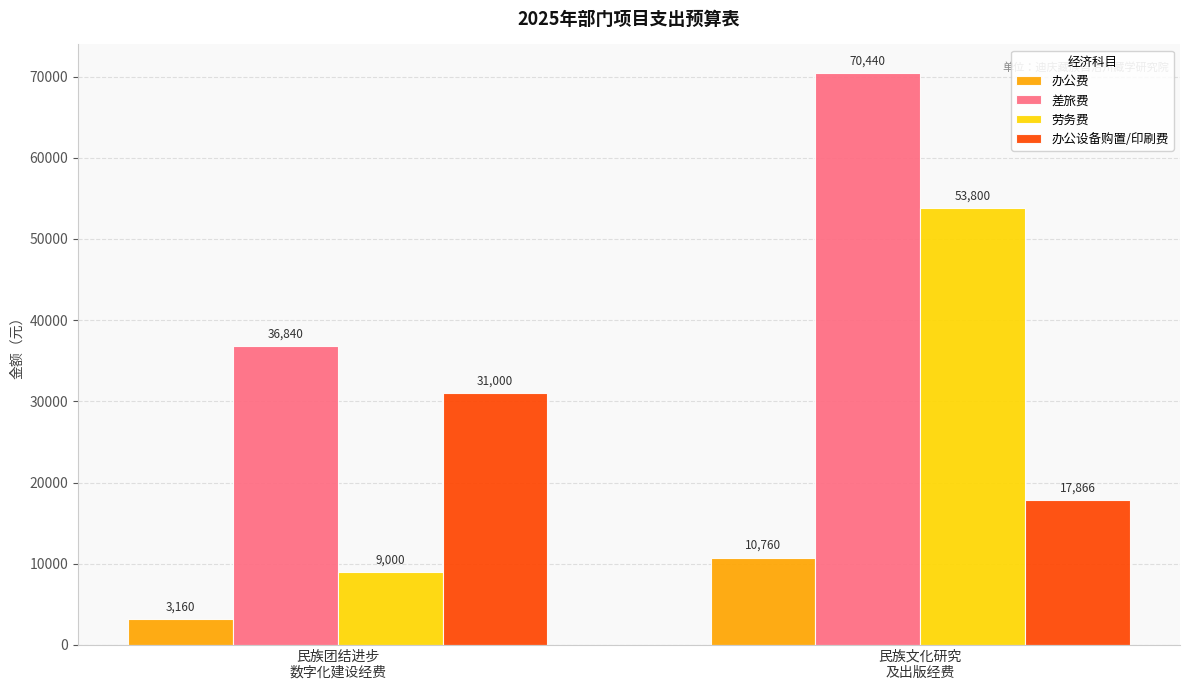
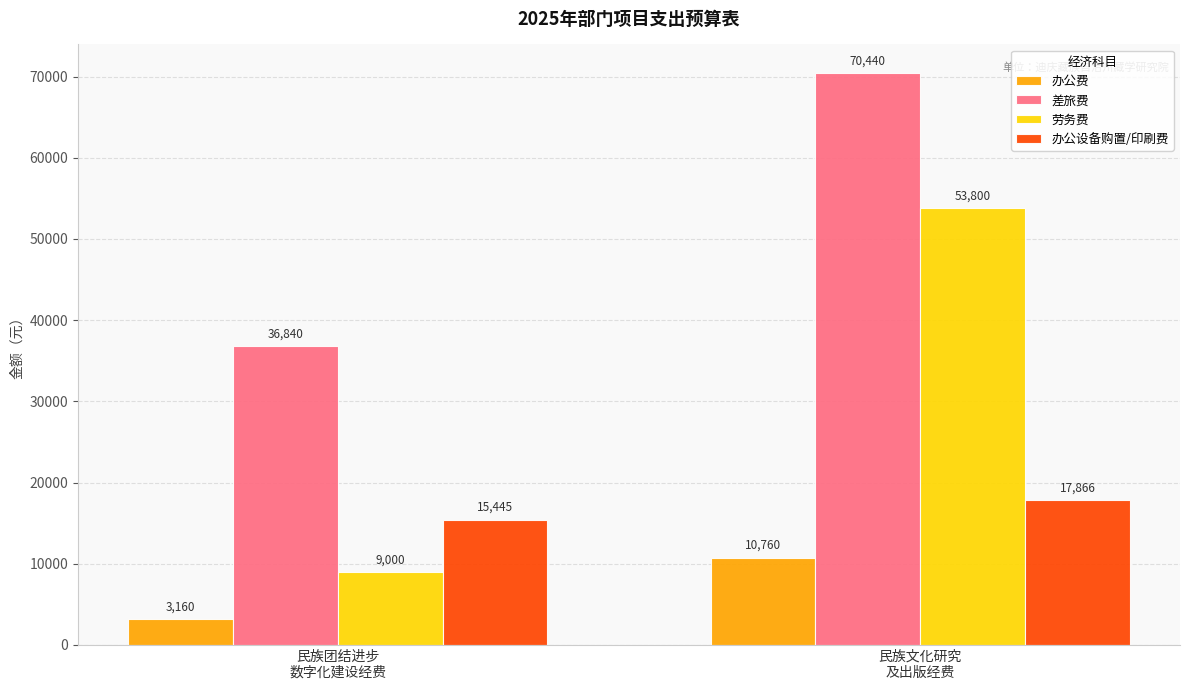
  {
    "差旅费": {
      "民族团结进步 数字化建设经费": "36,840",
      "民族文化研究 及出版经费": "70,440"
    },
    "办公设备购置/印刷费": {
-     "民族团结进步 数字化建设经费": "31,000",
+     "民族团结进步 数字化建设经费": "15,445",
      "民族文化研究 及出版经费": "17,866"
    }
  }
